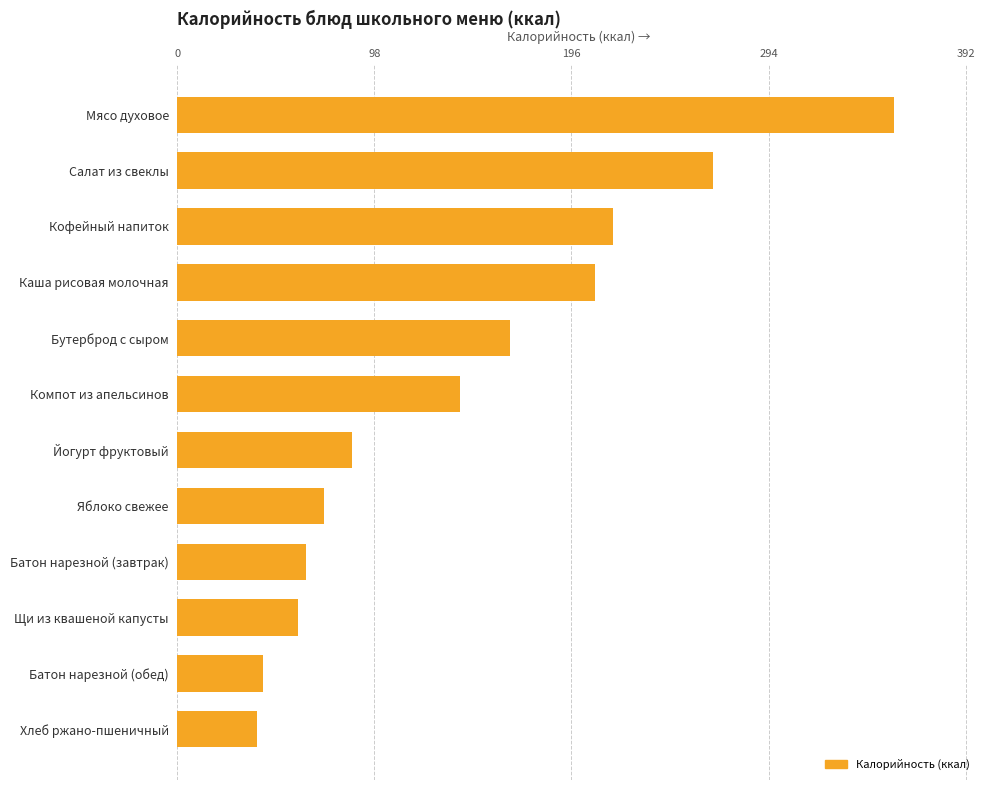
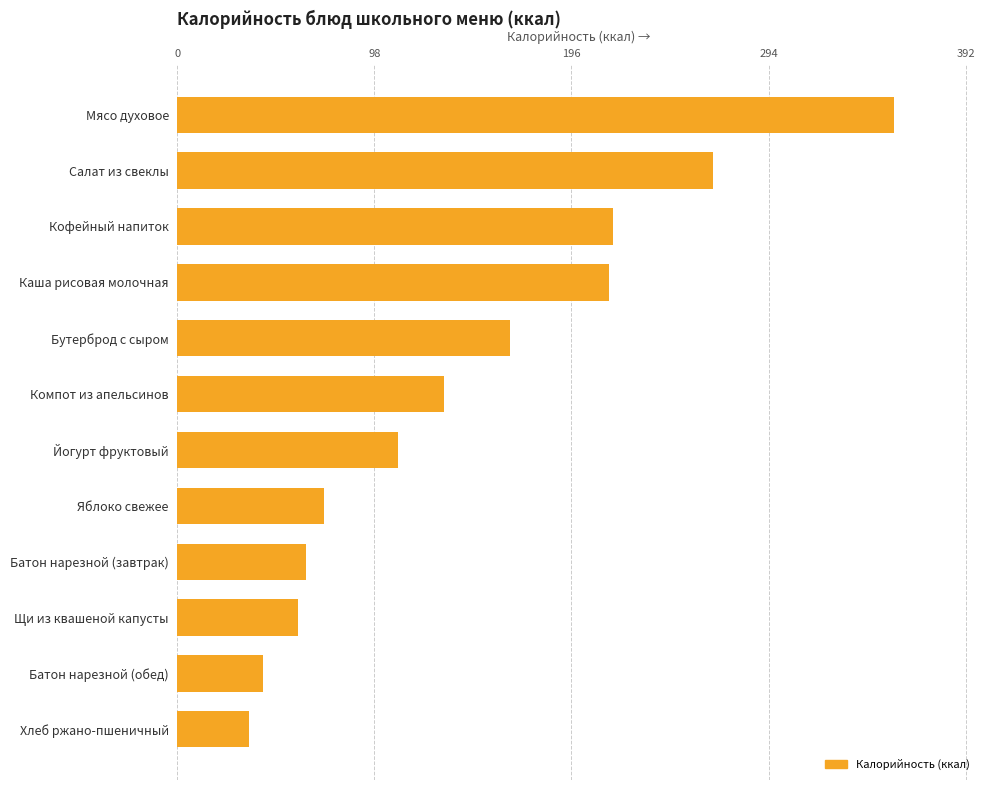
  {
    "Мясо духовое": 357,
    "Салат из свеклы": 267,
    "Кофейный напиток": 217,
-   "Каша рисовая молочная": 208,
+   "Каша рисовая молочная": 215,
    "Бутерброд с сыром": 166,
-   "Компот из апельсинов": 141,
-   "Йогурт фруктовый": 87,
+   "Компот из апельсинов": 133,
+   "Йогурт фруктовый": 110,
    "Яблоко свежее": 73,
    "Батон нарезной (завтрак)": 64,
    "Щи из квашеной капусты": 60,
    "Батон нарезной (обед)": 43,
-   "Хлеб ржано-пшеничный": 40
+   "Хлеб ржано-пшеничный": 36
  }
